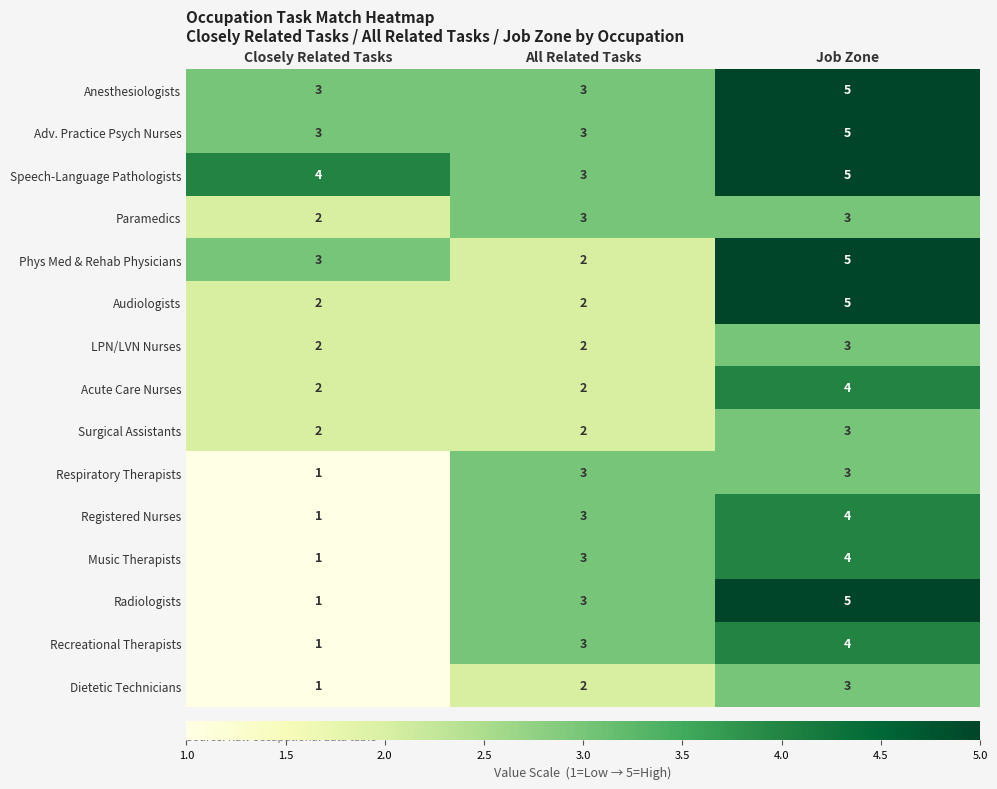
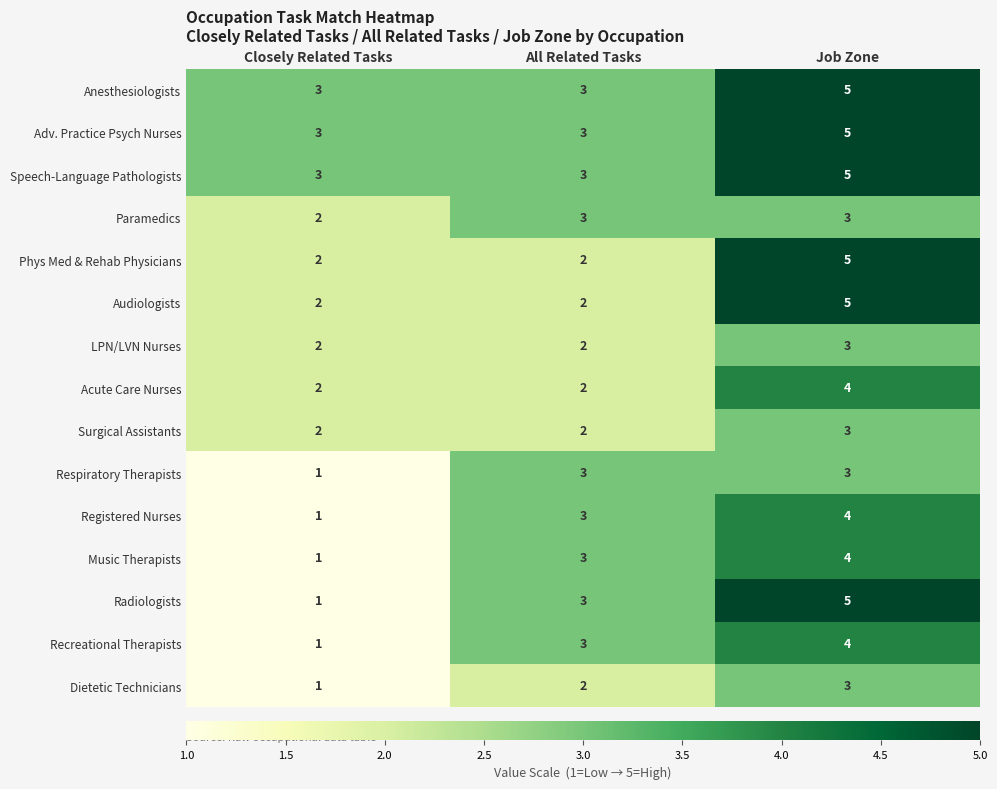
  {
    "Anesthesiologists": {
      "Closely Related Tasks": 3,
      "All Related Tasks": 3,
      "Job Zone": 5
    },
    "Adv. Practice Psych Nurses": {
      "Closely Related Tasks": 3,
      "All Related Tasks": 3,
      "Job Zone": 5
    },
    "Speech-Language Pathologists": {
-     "Closely Related Tasks": 4,
+     "Closely Related Tasks": 3,
      "All Related Tasks": 3,
      "Job Zone": 5
    },
    "Paramedics": {
      "Closely Related Tasks": 2,
      "All Related Tasks": 3,
      "Job Zone": 3
    },
    "Phys Med & Rehab Physicians": {
-     "Closely Related Tasks": 3,
+     "Closely Related Tasks": 2,
      "All Related Tasks": 2,
      "Job Zone": 5
    },
    "Audiologists": {
      "Closely Related Tasks": 2,
      "All Related Tasks": 2,
      "Job Zone": 5
    },
    "LPN/LVN Nurses": {
      "Closely Related Tasks": 2,
      "All Related Tasks": 2,
      "Job Zone": 3
    },
    "Acute Care Nurses": {
      "Closely Related Tasks": 2,
      "All Related Tasks": 2,
      "Job Zone": 4
    },
    "Surgical Assistants": {
      "Closely Related Tasks": 2,
      "All Related Tasks": 2,
      "Job Zone": 3
    },
    "Respiratory Therapists": {
      "Closely Related Tasks": 1,
      "All Related Tasks": 3,
      "Job Zone": 3
    },
    "Registered Nurses": {
      "Closely Related Tasks": 1,
      "All Related Tasks": 3,
      "Job Zone": 4
    },
    "Music Therapists": {
      "Closely Related Tasks": 1,
      "All Related Tasks": 3,
      "Job Zone": 4
    },
    "Radiologists": {
      "Closely Related Tasks": 1,
      "All Related Tasks": 3,
      "Job Zone": 5
    },
    "Recreational Therapists": {
      "Closely Related Tasks": 1,
      "All Related Tasks": 3,
      "Job Zone": 4
    },
    "Dietetic Technicians": {
      "Closely Related Tasks": 1,
      "All Related Tasks": 2,
      "Job Zone": 3
    }
  }
